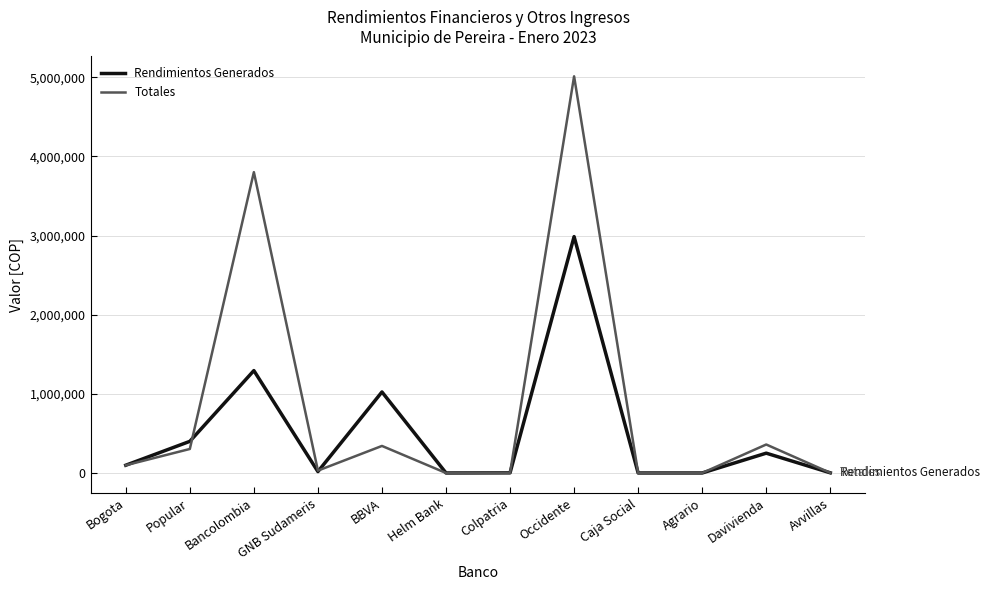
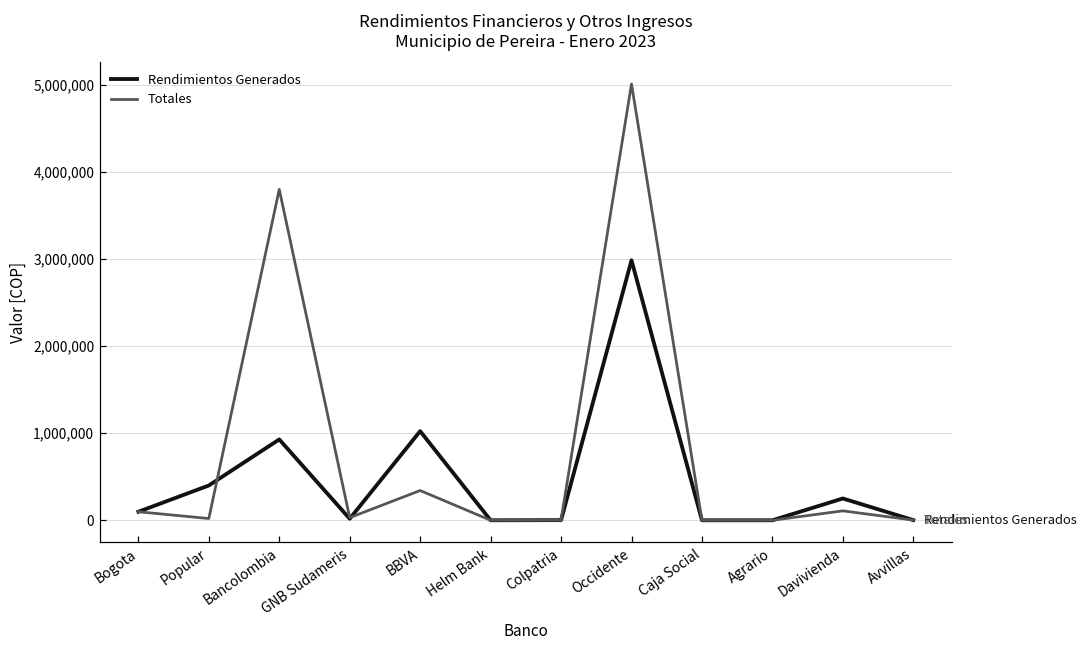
  {
    "Rendimientos Generados": {
      "Popular": "400,000",
-     "Bancolombia": "1,300,000",
+     "Bancolombia": "900,000",
      "BBVA": "1,000,000",
      "Occidente": "3,000,000",
      "Davivienda": "300,000"
    },
    "Totales": {
-     "Popular": "300,000",
+     "Popular": "0",
      "Bancolombia": "3,800,000",
      "BBVA": "300,000",
      "Occidente": "5,000,000",
-     "Davivienda": "400,000"
+     "Davivienda": "100,000"
    }
  }
